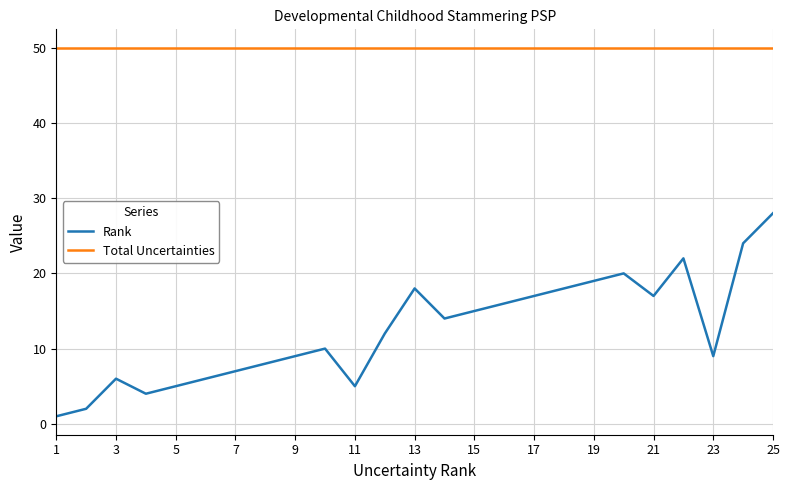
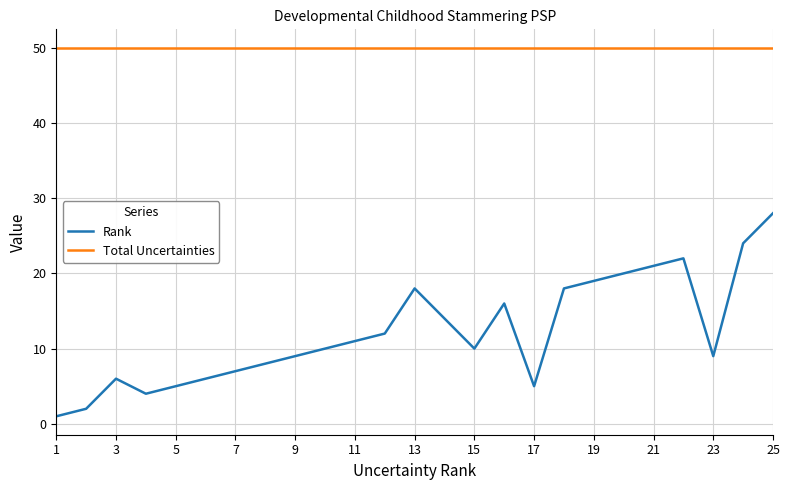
  {
    "Rank": {
      "1": 1,
      "3": 6,
      "5": 5,
      "7": 7,
      "9": 9,
-     "11": 5,
+     "11": 11,
      "13": 18,
-     "15": 15,
-     "17": 17,
+     "15": 10,
+     "17": 5,
      "19": 19,
-     "21": 17,
+     "21": 21,
      "23": 9,
      "25": 28
    },
    "Total Uncertainties": {
      "1": 50,
      "3": 50,
      "5": 50,
      "7": 50,
      "9": 50,
      "11": 50,
      "13": 50,
      "15": 50,
      "17": 50,
      "19": 50,
      "21": 50,
      "23": 50,
      "25": 50
    }
  }
